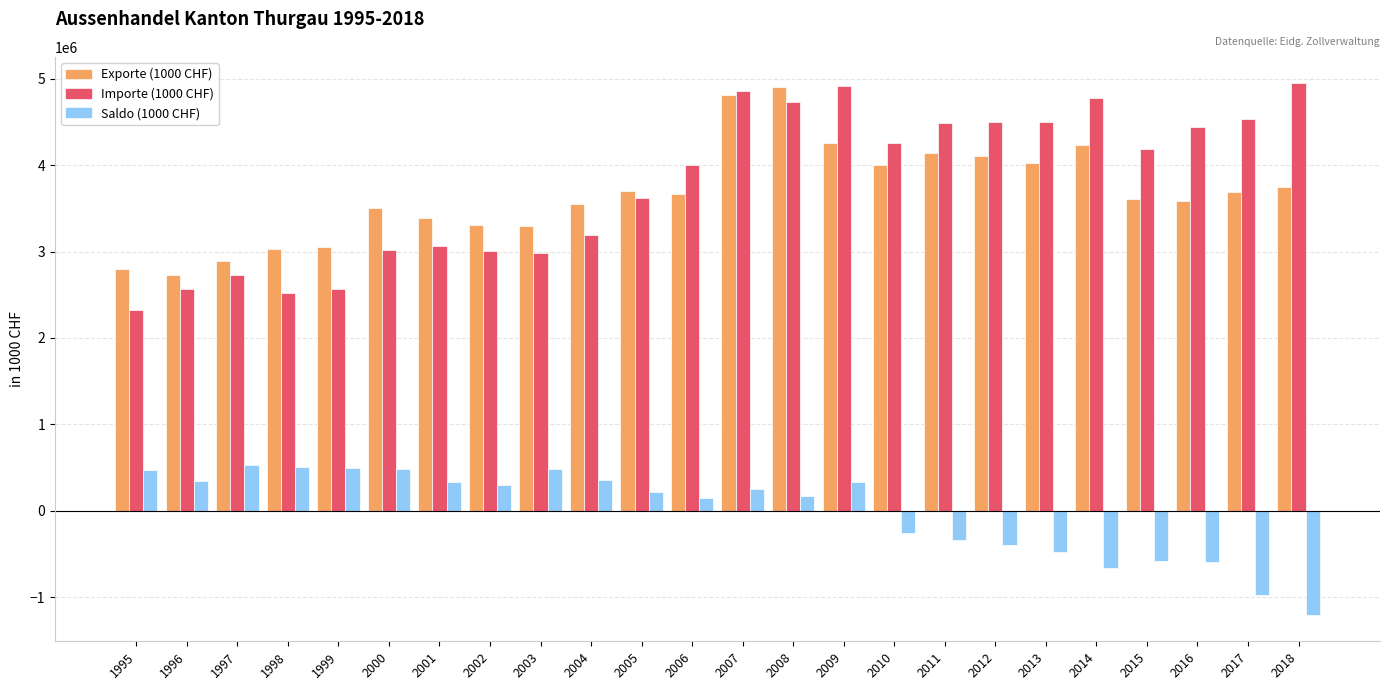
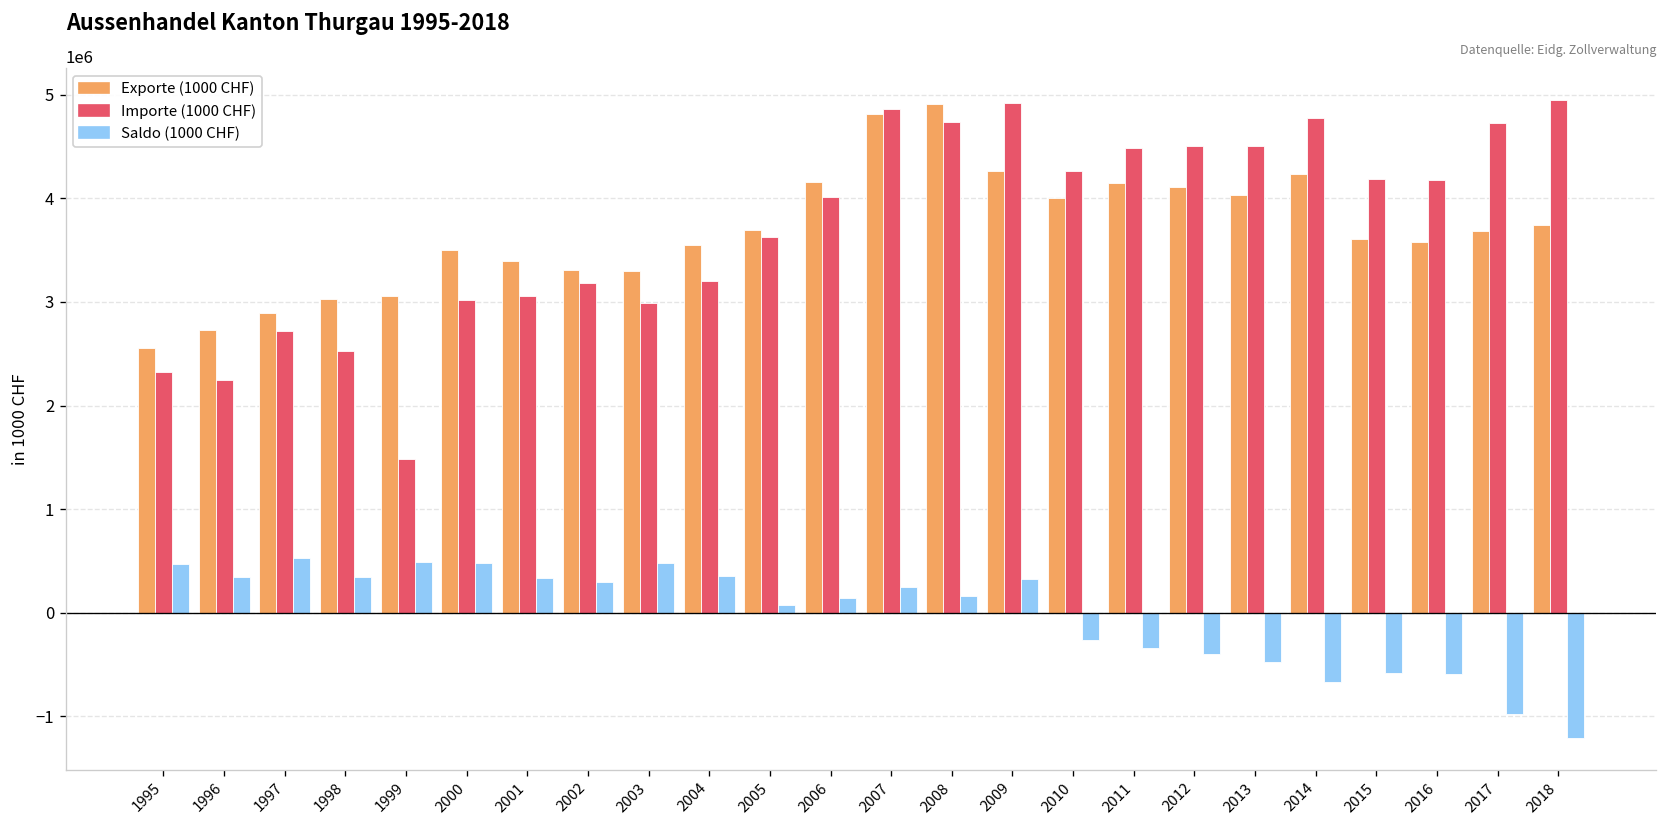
  {
    "Exporte (1000 CHF)": {
-     "1995": 2800000,
+     "1995": 2600000,
      "1996": 2700000,
      "1997": 2900000,
      "1998": 3000000,
      "1999": 3100000,
      "2000": 3500000,
      "2001": 3400000,
      "2002": 3300000,
      "2003": 3300000,
      "2004": 3600000,
      "2005": 3700000,
-     "2006": 3700000,
+     "2006": 4200000,
      "2007": 4800000,
      "2008": 4900000,
      "2009": 4300000,
      "2010": 4000000,
      "2011": 4100000,
      "2012": 4100000,
      "2013": 4000000,
      "2014": 4200000,
      "2015": 3600000,
      "2016": 3600000,
      "2017": 3700000,
      "2018": 3700000
    },
    "Importe (1000 CHF)": {
      "1995": 2300000,
-     "1996": 2600000,
+     "1996": 2300000,
      "1997": 2700000,
      "1998": 2500000,
-     "1999": 2600000,
+     "1999": 1500000,
      "2000": 3000000,
      "2001": 3100000,
-     "2002": 3000000,
+     "2002": 3200000,
      "2003": 3000000,
      "2004": 3200000,
      "2005": 3600000,
      "2006": 4000000,
      "2007": 4900000,
      "2008": 4700000,
      "2009": 4900000,
      "2010": 4300000,
      "2011": 4500000,
      "2012": 4500000,
      "2013": 4500000,
      "2014": 4800000,
      "2015": 4200000,
-     "2016": 4400000,
-     "2017": 4500000,
+     "2016": 4200000,
+     "2017": 4700000,
      "2018": 4900000
    },
    "Saldo (1000 CHF)": {
      "1995": 500000,
      "1996": 300000,
      "1997": 500000,
-     "1998": 500000,
+     "1998": 300000,
      "1999": 500000,
      "2000": 500000,
      "2001": 300000,
      "2002": 300000,
      "2003": 500000,
      "2004": 400000,
-     "2005": 200000,
+     "2005": 100000,
      "2006": 100000,
      "2007": 200000,
      "2008": 200000,
      "2009": 300000,
      "2010": -300000,
      "2011": -300000,
      "2012": -400000,
      "2013": -500000,
      "2014": -700000,
      "2015": -600000,
      "2016": -600000,
      "2017": -1000000,
      "2018": -1200000
    }
  }
